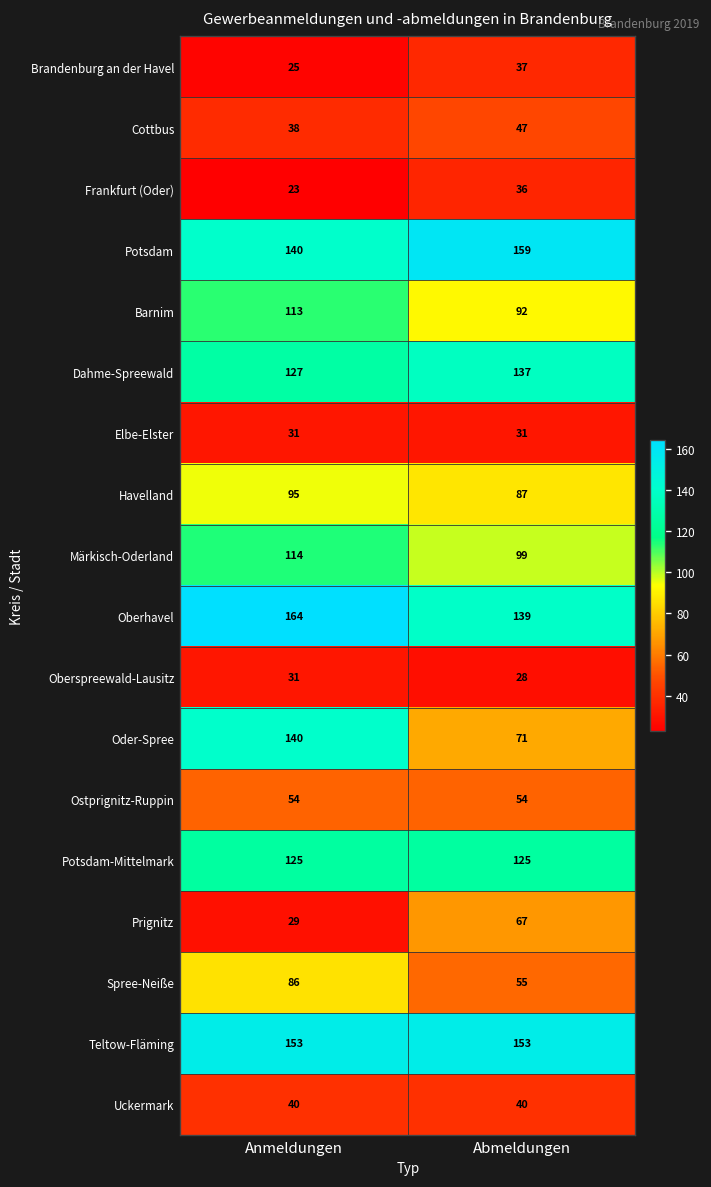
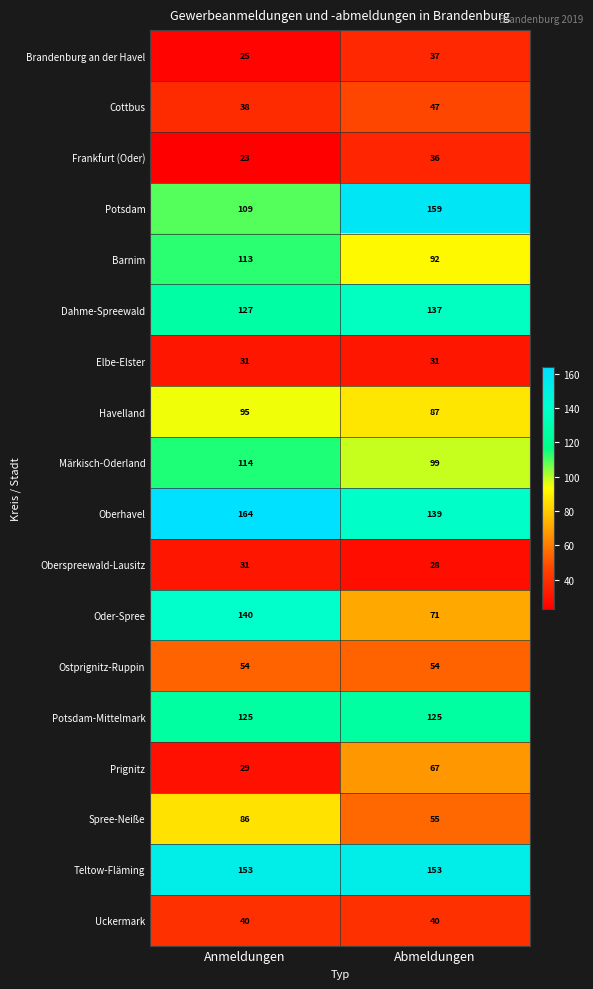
  {
    "Brandenburg an der Havel": {
      "Anmeldungen": 25,
      "Abmeldungen": 37
    },
    "Cottbus": {
      "Anmeldungen": 38,
      "Abmeldungen": 47
    },
    "Frankfurt (Oder)": {
      "Anmeldungen": 23,
      "Abmeldungen": 36
    },
    "Potsdam": {
-     "Anmeldungen": 140,
+     "Anmeldungen": 109,
      "Abmeldungen": 159
    },
    "Barnim": {
      "Anmeldungen": 113,
      "Abmeldungen": 92
    },
    "Dahme-Spreewald": {
      "Anmeldungen": 127,
      "Abmeldungen": 137
    },
    "Elbe-Elster": {
      "Anmeldungen": 31,
      "Abmeldungen": 31
    },
    "Havelland": {
      "Anmeldungen": 95,
      "Abmeldungen": 87
    },
    "Märkisch-Oderland": {
      "Anmeldungen": 114,
      "Abmeldungen": 99
    },
    "Oberhavel": {
      "Anmeldungen": 164,
      "Abmeldungen": 139
    },
    "Oberspreewald-Lausitz": {
      "Anmeldungen": 31,
      "Abmeldungen": 28
    },
    "Oder-Spree": {
      "Anmeldungen": 140,
      "Abmeldungen": 71
    },
    "Ostprignitz-Ruppin": {
      "Anmeldungen": 54,
      "Abmeldungen": 54
    },
    "Potsdam-Mittelmark": {
      "Anmeldungen": 125,
      "Abmeldungen": 125
    },
    "Prignitz": {
      "Anmeldungen": 29,
      "Abmeldungen": 67
    },
    "Spree-Neiße": {
      "Anmeldungen": 86,
      "Abmeldungen": 55
    },
    "Teltow-Fläming": {
      "Anmeldungen": 153,
      "Abmeldungen": 153
    },
    "Uckermark": {
      "Anmeldungen": 40,
      "Abmeldungen": 40
    }
  }
